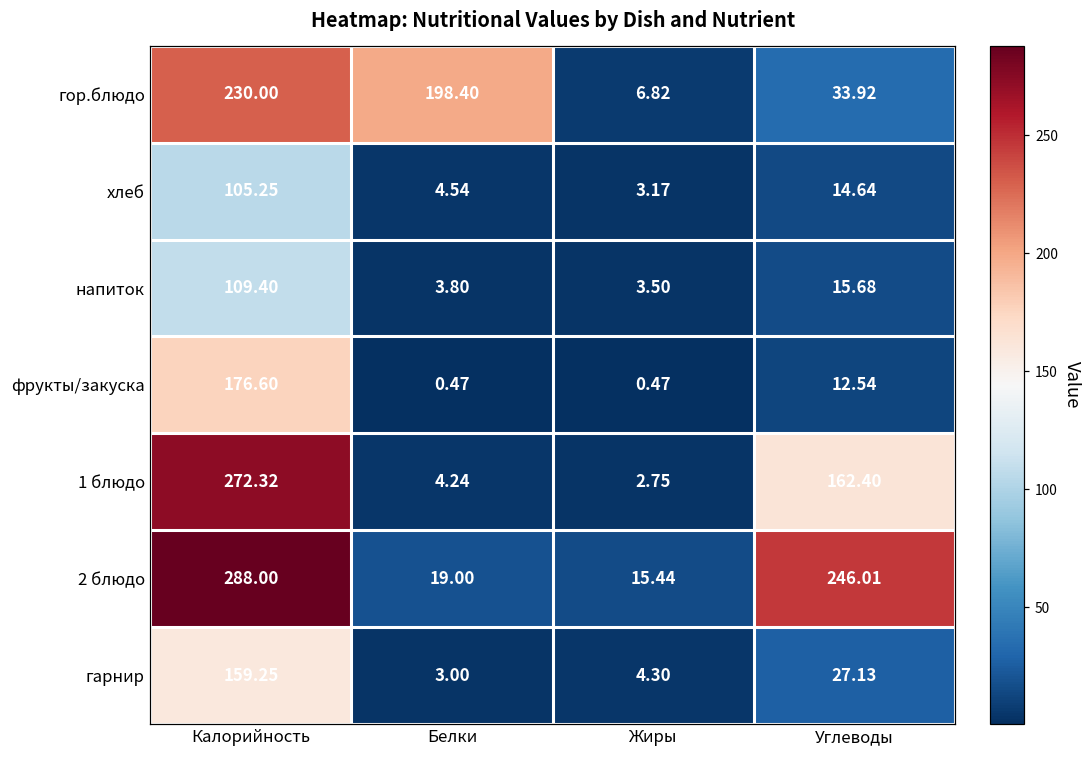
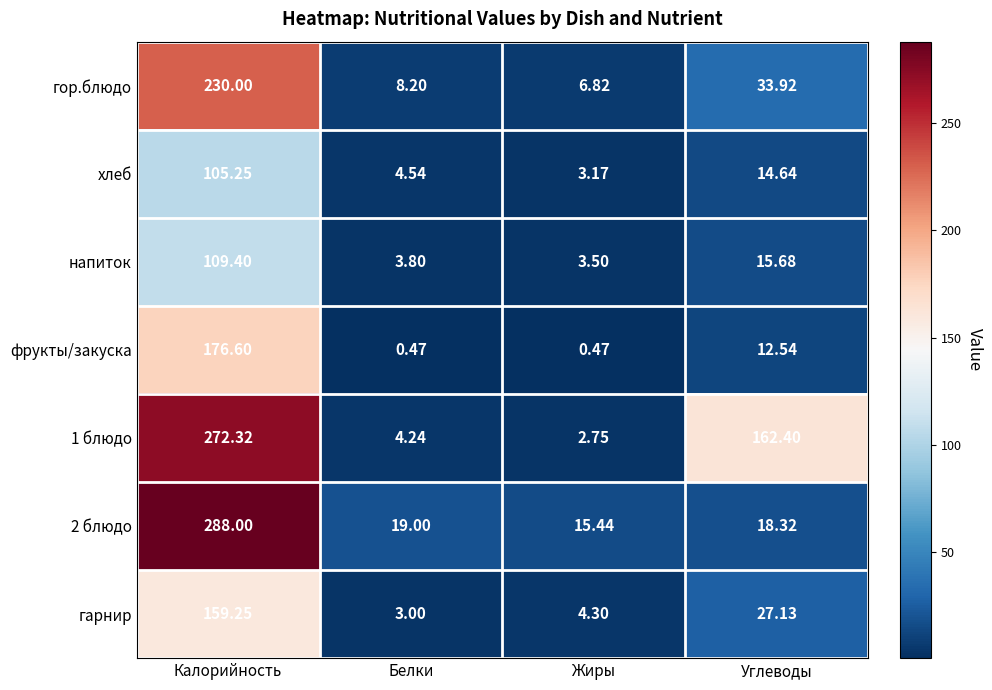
  {
    "гор.блюдо": {
      "Калорийность": 230.00,
-     "Белки": 198.40,
+     "Белки": 8.20,
      "Жиры": 6.82,
      "Углеводы": 33.92
    },
    "хлеб": {
      "Калорийность": 105.25,
      "Белки": 4.54,
      "Жиры": 3.17,
      "Углеводы": 14.64
    },
    "напиток": {
      "Калорийность": 109.40,
      "Белки": 3.80,
      "Жиры": 3.50,
      "Углеводы": 15.68
    },
    "фрукты/закуска": {
      "Калорийность": 176.60,
      "Белки": 0.47,
      "Жиры": 0.47,
      "Углеводы": 12.54
    },
    "1 блюдо": {
      "Калорийность": 272.32,
      "Белки": 4.24,
      "Жиры": 2.75
    },
    "2 блюдо": {
      "Калорийность": 288.00,
      "Белки": 19.00,
      "Жиры": 15.44,
-     "Углеводы": 246.01
+     "Углеводы": 18.32
    },
    "гарнир": {
      "Белки": 3.00,
      "Жиры": 4.30,
      "Углеводы": 27.13
    }
  }
